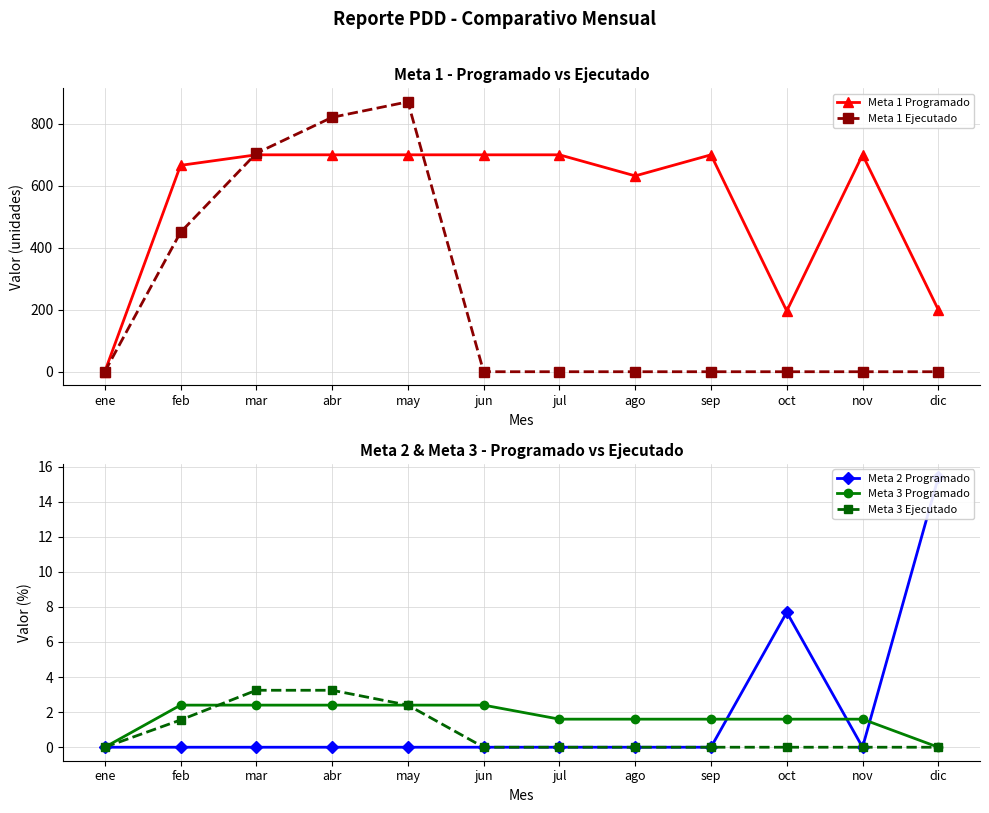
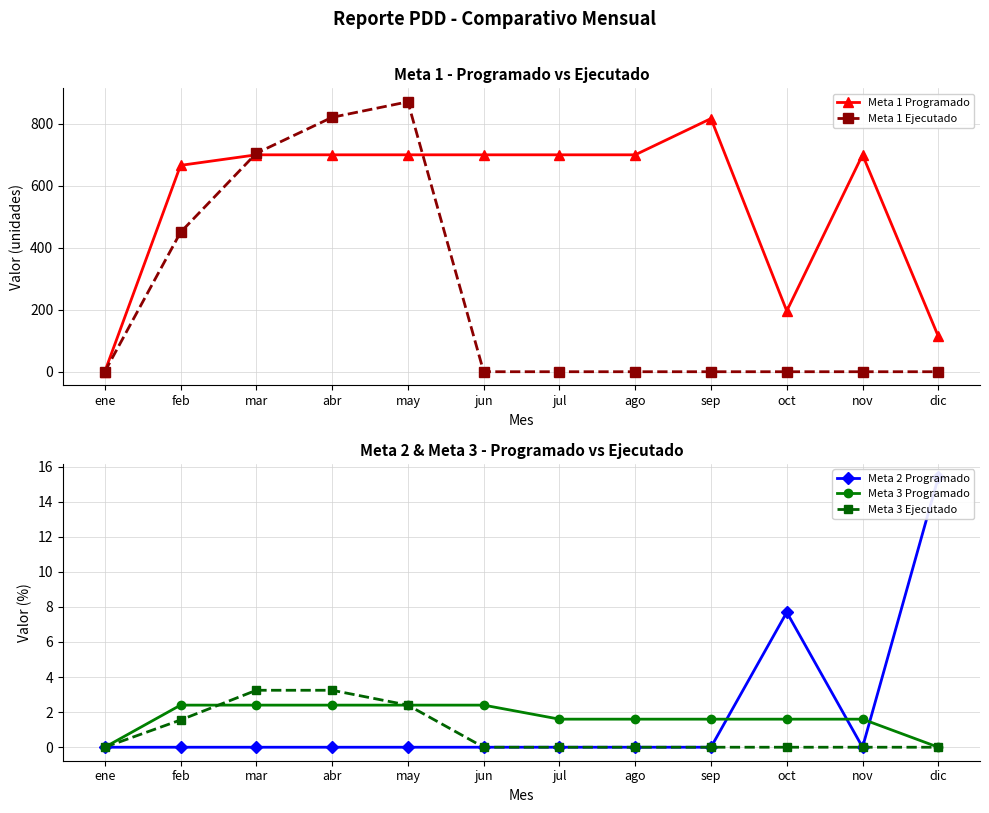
  {
    "Meta 1 - Programado vs Ejecutado": {
      "Meta 1 Programado": {
        "feb": 670,
        "abr": 700,
        "may": 700,
        "jun": 700,
        "jul": 700,
-       "ago": 630,
-       "sep": 700,
+       "ago": 700,
+       "sep": 820,
        "oct": 200,
        "nov": 700,
-       "dic": 200
+       "dic": 110
      },
      "Meta 1 Ejecutado": {
        "feb": 450,
        "abr": 820,
        "may": 870,
        "jun": 0,
        "jul": 0,
        "ago": 0,
        "sep": 0,
        "oct": 0,
        "nov": 0,
        "dic": 0
      }
    },
    "Meta 2 & Meta 3 - Programado vs Ejecutado": {
      "Meta 2 Programado": {
        "feb": 0.0,
        "mar": 0.0,
        "abr": 0.0,
        "may": 0.0,
        "oct": 7.7
      }
    }
  }
